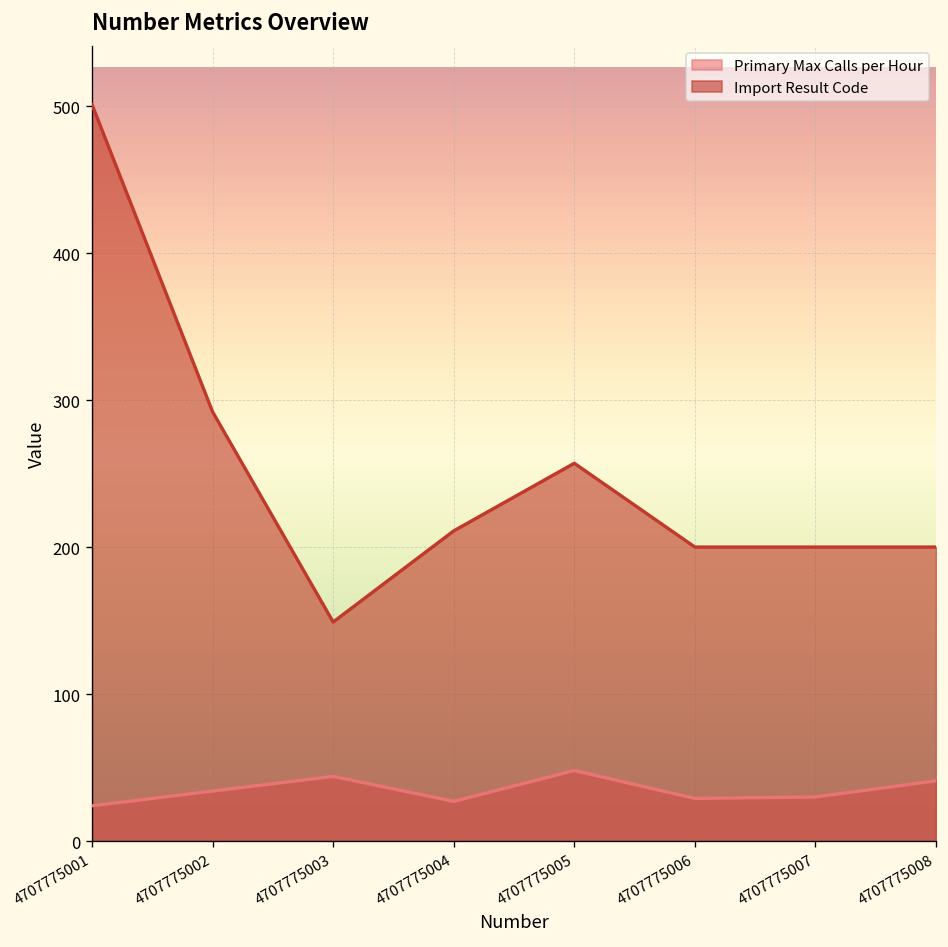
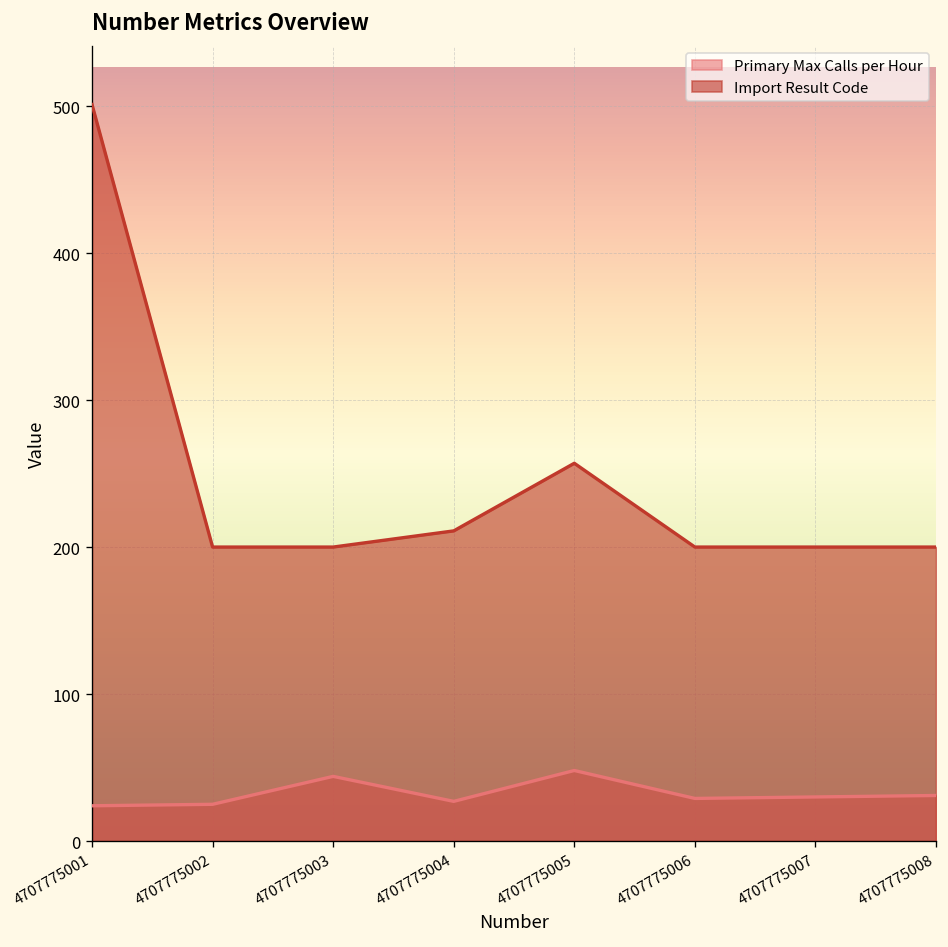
  {
    "Primary Max Calls per Hour": {
      "4707775001": 24,
-     "4707775002": 34,
+     "4707775002": 25,
      "4707775003": 44,
      "4707775004": 27,
      "4707775005": 48,
      "4707775006": 29,
      "4707775007": 30,
-     "4707775008": 41
+     "4707775008": 31
    },
    "Import Result Code": {
      "4707775001": 501,
-     "4707775002": 292,
-     "4707775003": 149,
+     "4707775002": 200,
+     "4707775003": 200,
      "4707775004": 211,
      "4707775005": 257,
      "4707775006": 200,
      "4707775007": 200,
      "4707775008": 200
    }
  }
